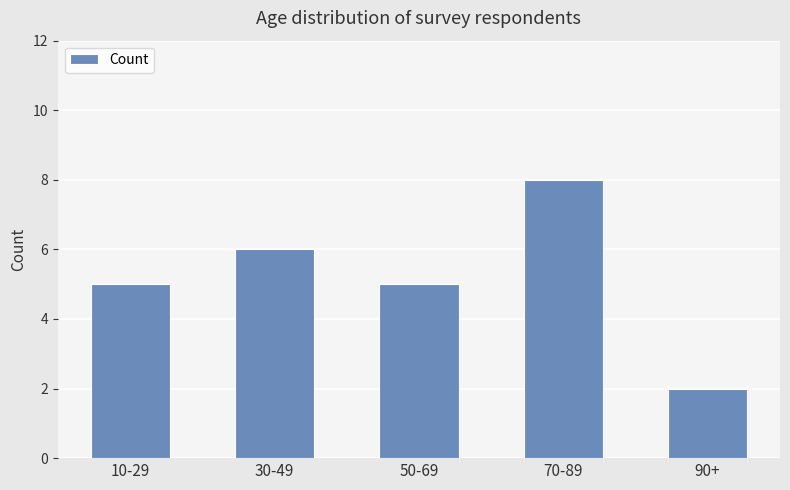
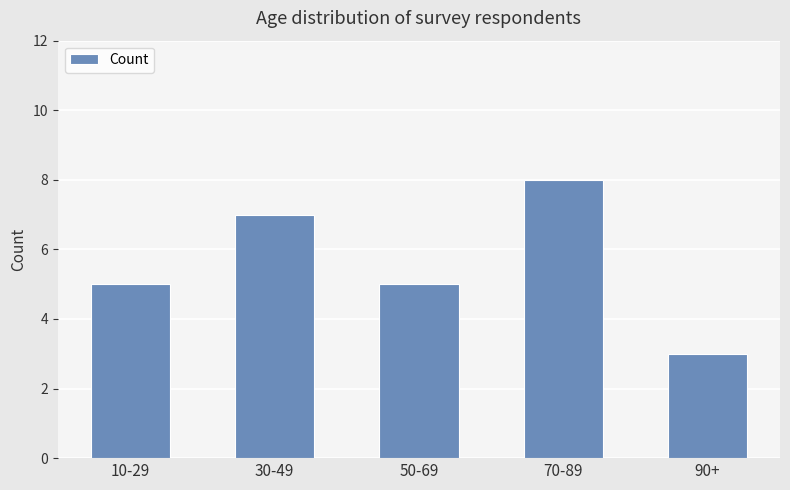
  {
    "10-29": 5,
-   "30-49": 6,
+   "30-49": 7,
    "50-69": 5,
    "70-89": 8,
-   "90+": 2
+   "90+": 3
  }
